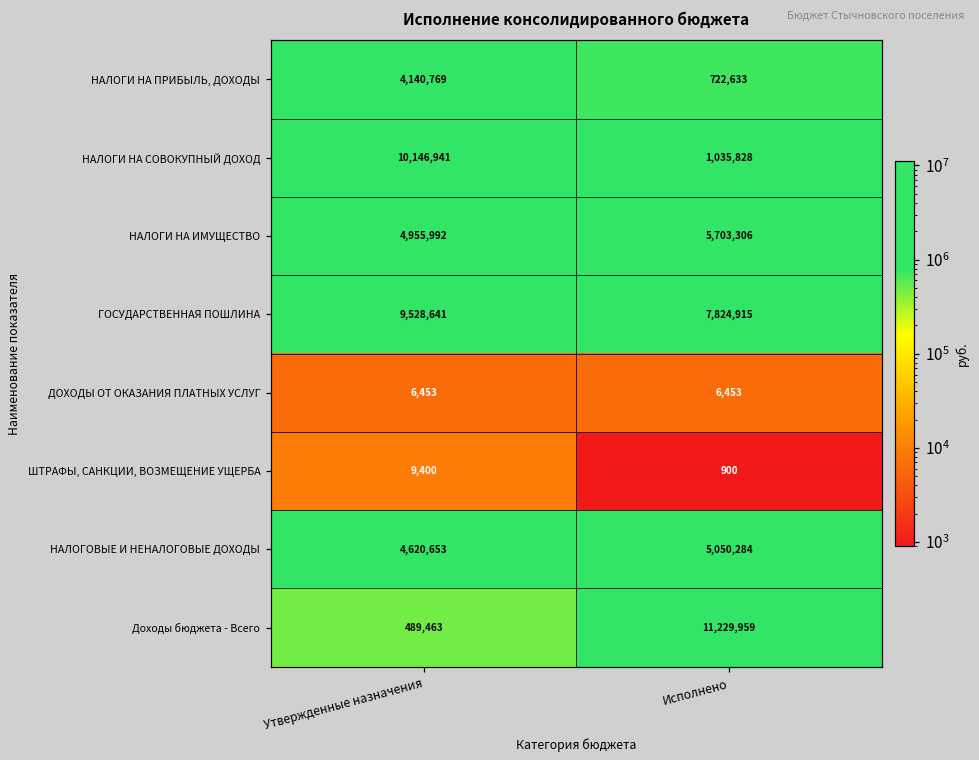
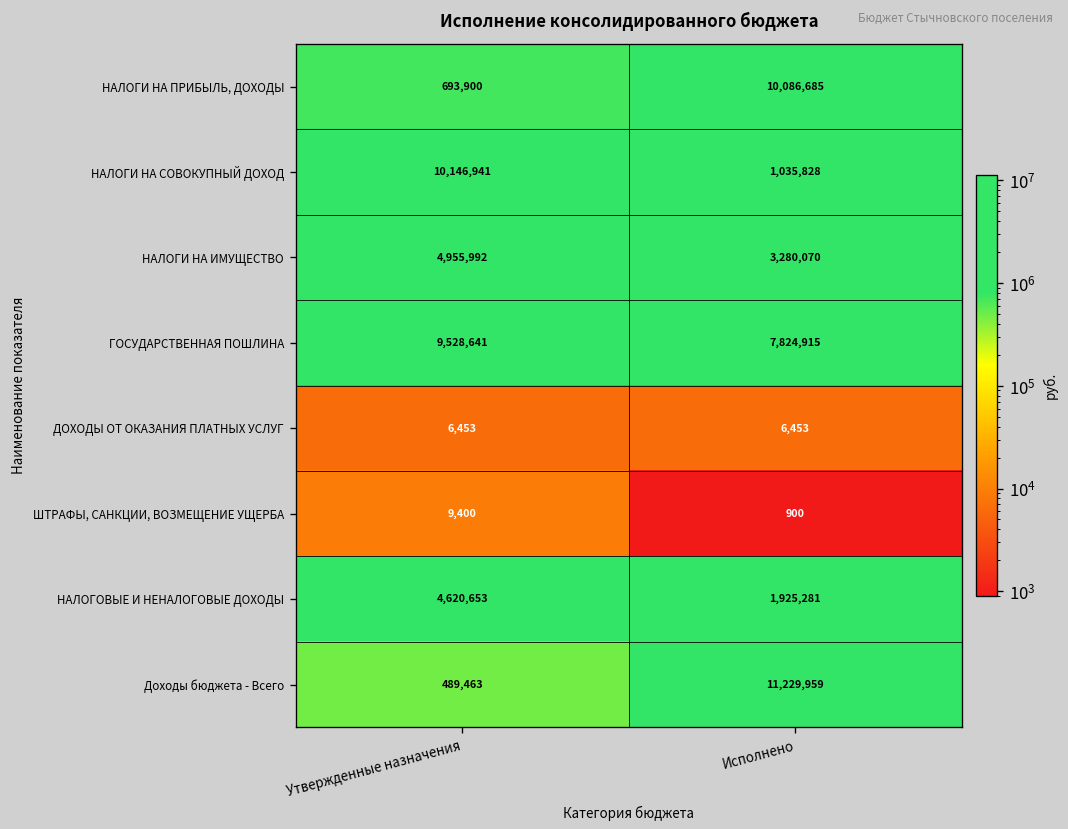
  {
    "НАЛОГИ НА ПРИБЫЛЬ, ДОХОДЫ": {
-     "Утвержденные назначения": "4,140,769",
-     "Исполнено": "722,633"
+     "Утвержденные назначения": "693,900",
+     "Исполнено": "10,086,685"
    },
    "НАЛОГИ НА СОВОКУПНЫЙ ДОХОД": {
      "Утвержденные назначения": "10,146,941",
      "Исполнено": "1,035,828"
    },
    "НАЛОГИ НА ИМУЩЕСТВО": {
      "Утвержденные назначения": "4,955,992",
-     "Исполнено": "5,703,306"
+     "Исполнено": "3,280,070"
    },
    "ГОСУДАРСТВЕННАЯ ПОШЛИНА": {
      "Утвержденные назначения": "9,528,641",
      "Исполнено": "7,824,915"
    },
    "ДОХОДЫ ОТ ОКАЗАНИЯ ПЛАТНЫХ УСЛУГ": {
      "Утвержденные назначения": "6,453",
      "Исполнено": "6,453"
    },
    "ШТРАФЫ, САНКЦИИ, ВОЗМЕЩЕНИЕ УЩЕРБА": {
      "Утвержденные назначения": "9,400",
      "Исполнено": "900"
    },
    "НАЛОГОВЫЕ И НЕНАЛОГОВЫЕ ДОХОДЫ": {
      "Утвержденные назначения": "4,620,653",
-     "Исполнено": "5,050,284"
+     "Исполнено": "1,925,281"
    },
    "Доходы бюджета - Всего": {
      "Утвержденные назначения": "489,463",
      "Исполнено": "11,229,959"
    }
  }
